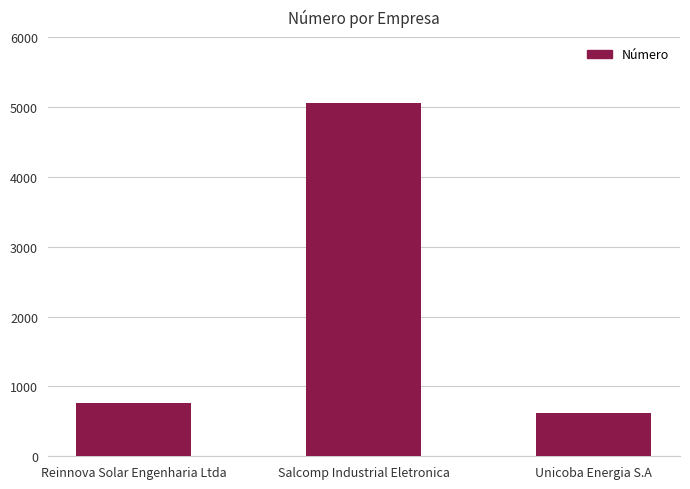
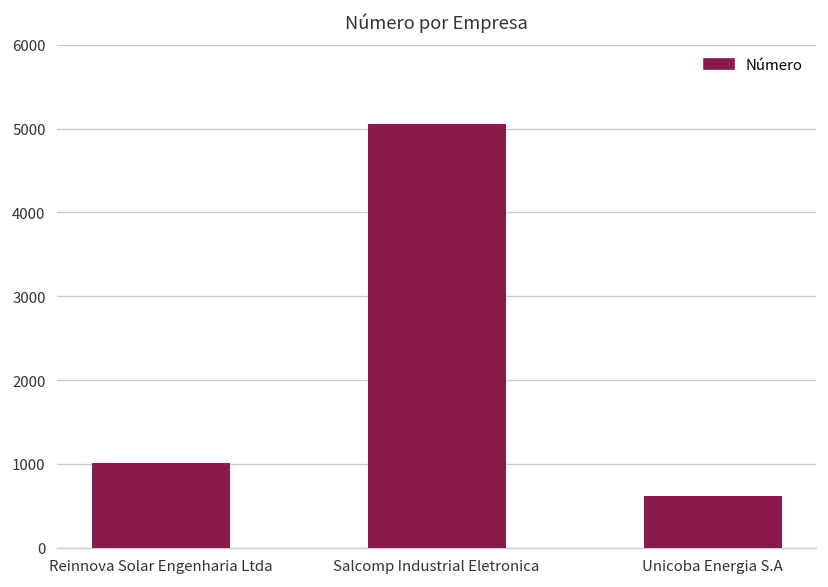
  {
-   "Reinnova Solar Engenharia Ltda": 800,
+   "Reinnova Solar Engenharia Ltda": 1000,
    "Salcomp Industrial Eletronica": 5100,
    "Unicoba Energia S.A": 600
  }
